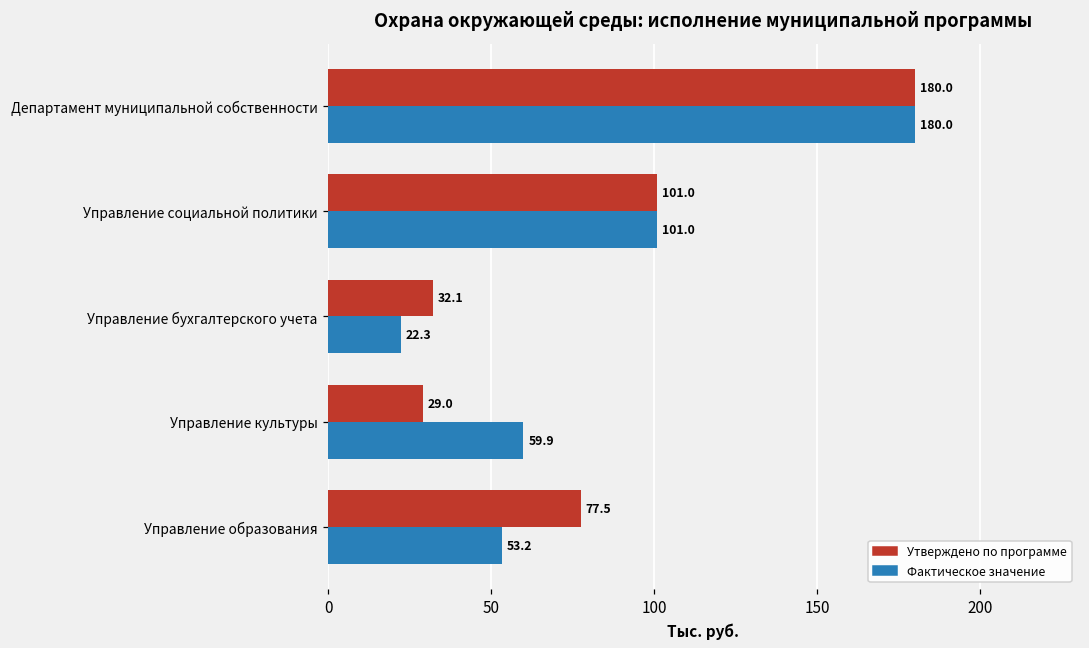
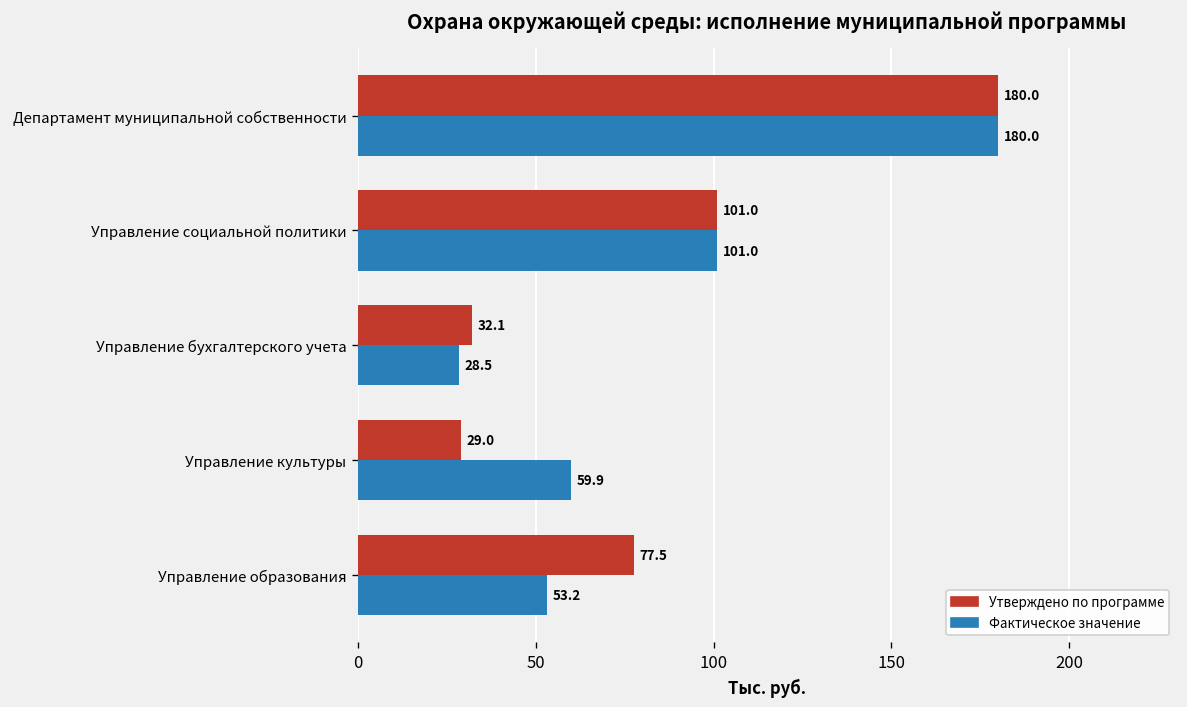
  {
    "Утверждено по программе": {
      "Департамент муниципальной собственности": 180.0,
      "Управление социальной политики": 101.0,
      "Управление бухгалтерского учета": 32.1,
      "Управление культуры": 29.0,
      "Управление образования": 77.5
    },
    "Фактическое значение": {
      "Департамент муниципальной собственности": 180.0,
      "Управление социальной политики": 101.0,
-     "Управление бухгалтерского учета": 22.3,
+     "Управление бухгалтерского учета": 28.5,
      "Управление культуры": 59.9,
      "Управление образования": 53.2
    }
  }
